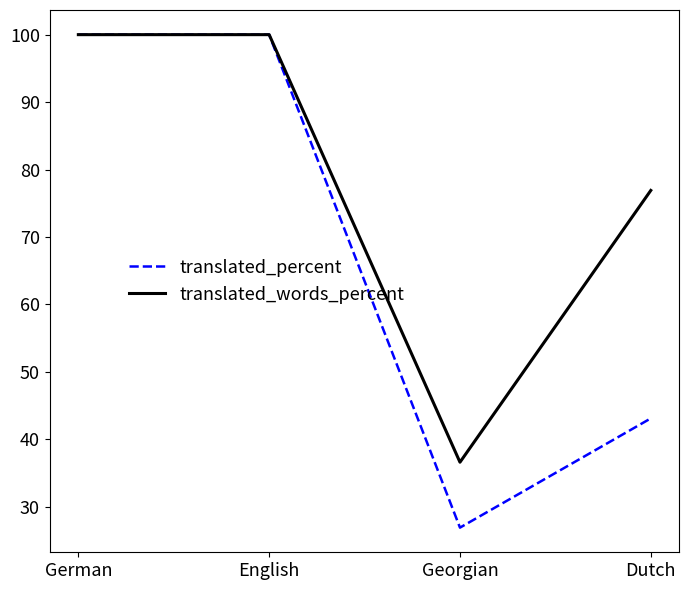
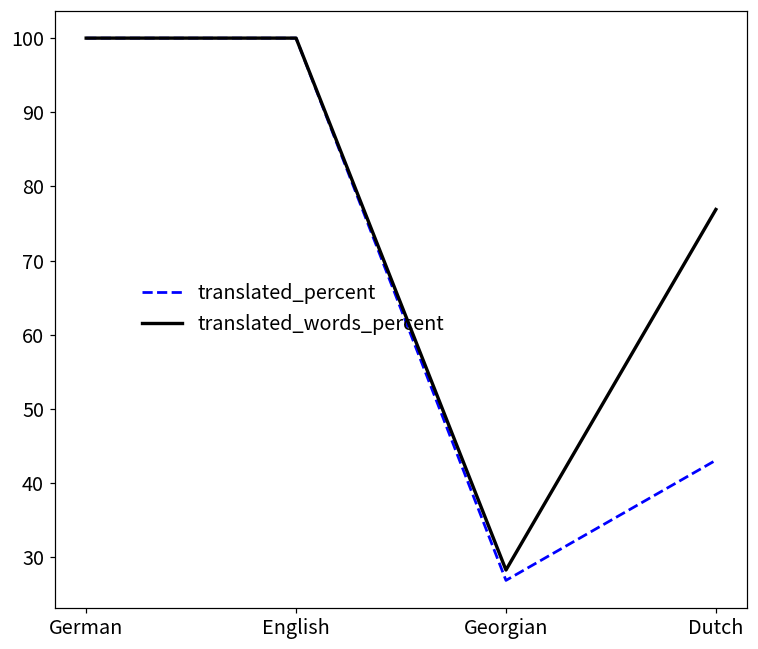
  {
    "translated_percent": {
      "Georgian": 27,
      "Dutch": 43
    },
    "translated_words_percent": {
-     "Georgian": 37,
+     "Georgian": 28,
      "Dutch": 77
    }
  }
